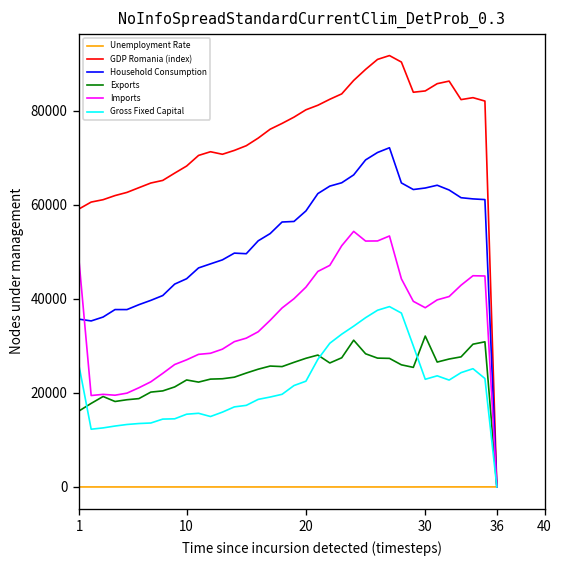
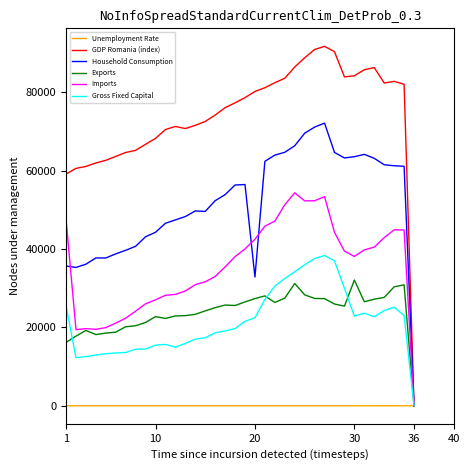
  {
    "Unemployment Rate": {
      "1": 0,
      "10": 0,
      "20": 0,
      "30": 0
    },
    "GDP Romania (index)": {
      "1": 59000,
      "10": 68000,
      "20": 80000,
      "30": 84000
    },
    "Household Consumption": {
      "1": 36000,
      "10": 44000,
-     "20": 59000,
+     "20": 33000,
      "30": 64000
    },
    "Exports": {
      "1": 16000,
      "10": 23000,
      "20": 27000,
      "30": 32000
    },
    "Imports": {
      "1": 48000,
      "10": 27000,
      "20": 42000,
      "30": 38000
    },
    "Gross Fixed Capital": {
      "1": 26000,
      "10": 15000,
      "20": 22000,
      "30": 23000
    }
  }
